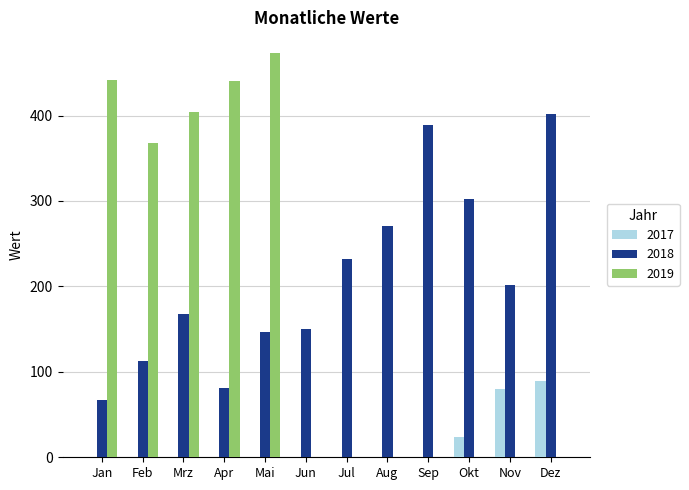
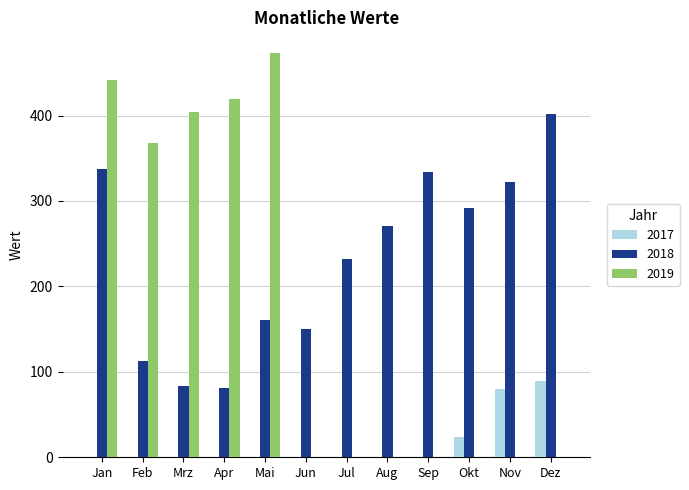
  {
    "2017": {
      "Jan": 0,
      "Feb": 0,
      "Mrz": 0,
      "Apr": 0,
      "Mai": 0,
      "Jun": 0,
      "Jul": 0,
      "Aug": 0,
      "Sep": 0,
      "Okt": 20,
      "Nov": 80,
      "Dez": 90
    },
    "2018": {
-     "Jan": 70,
+     "Jan": 340,
      "Feb": 110,
-     "Mrz": 170,
+     "Mrz": 80,
      "Apr": 80,
-     "Mai": 150,
+     "Mai": 160,
      "Jun": 150,
      "Jul": 230,
      "Aug": 270,
-     "Sep": 390,
-     "Okt": 300,
-     "Nov": 200,
+     "Sep": 330,
+     "Okt": 290,
+     "Nov": 320,
      "Dez": 400
    },
    "2019": {
      "Jan": 440,
      "Feb": 370,
      "Mrz": 400,
-     "Apr": 440,
+     "Apr": 420,
      "Mai": 470,
      "Jun": 0,
      "Jul": 0,
      "Aug": 0,
      "Sep": 0,
      "Okt": 0,
      "Nov": 0,
      "Dez": 0
    }
  }
